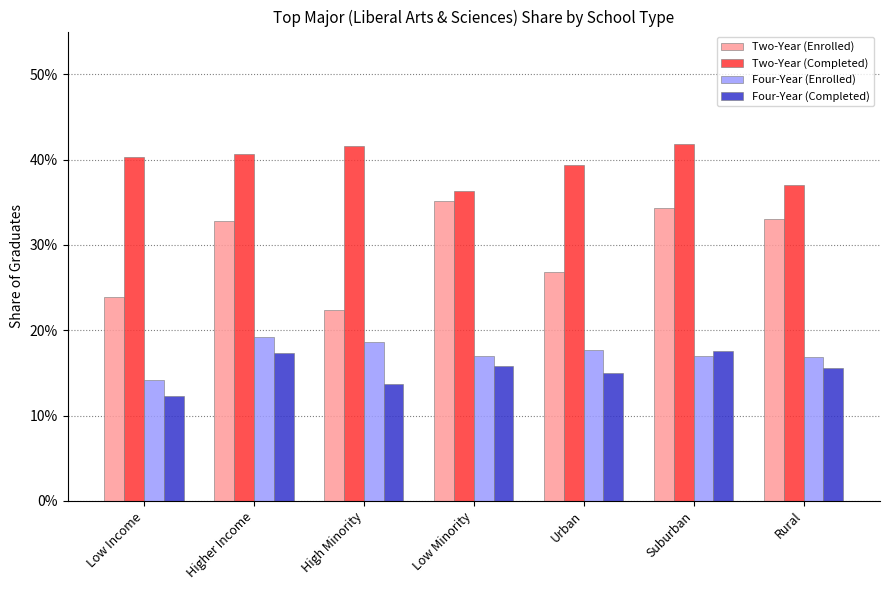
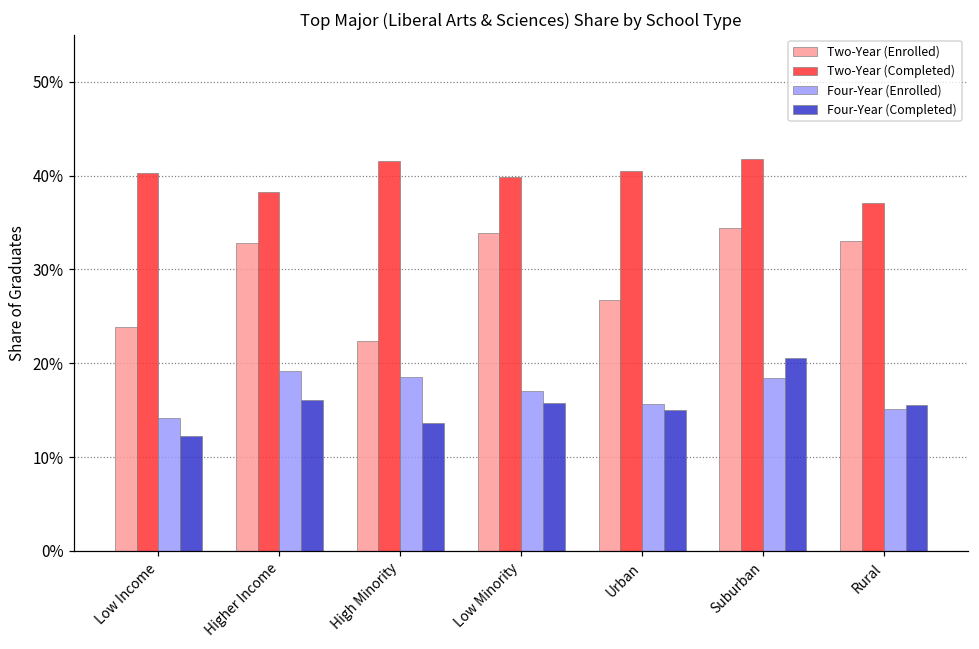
  {
    "Two-Year (Enrolled)": {
      "Low Income": "24%",
      "Higher Income": "33%",
      "High Minority": "22%",
-     "Low Minority": "35%",
+     "Low Minority": "34%",
      "Urban": "27%",
      "Suburban": "34%",
      "Rural": "33%"
    },
    "Two-Year (Completed)": {
      "Low Income": "40%",
-     "Higher Income": "41%",
+     "Higher Income": "38%",
      "High Minority": "42%",
-     "Low Minority": "36%",
-     "Urban": "39%",
+     "Low Minority": "40%",
+     "Urban": "40%",
      "Suburban": "42%",
      "Rural": "37%"
    },
    "Four-Year (Enrolled)": {
      "Low Income": "14%",
      "Higher Income": "19%",
      "High Minority": "19%",
      "Low Minority": "17%",
-     "Urban": "18%",
-     "Suburban": "17%",
-     "Rural": "17%"
+     "Urban": "16%",
+     "Suburban": "18%",
+     "Rural": "15%"
    },
    "Four-Year (Completed)": {
      "Low Income": "12%",
-     "Higher Income": "17%",
+     "Higher Income": "16%",
      "High Minority": "14%",
      "Low Minority": "16%",
      "Urban": "15%",
-     "Suburban": "18%",
+     "Suburban": "21%",
      "Rural": "16%"
    }
  }
